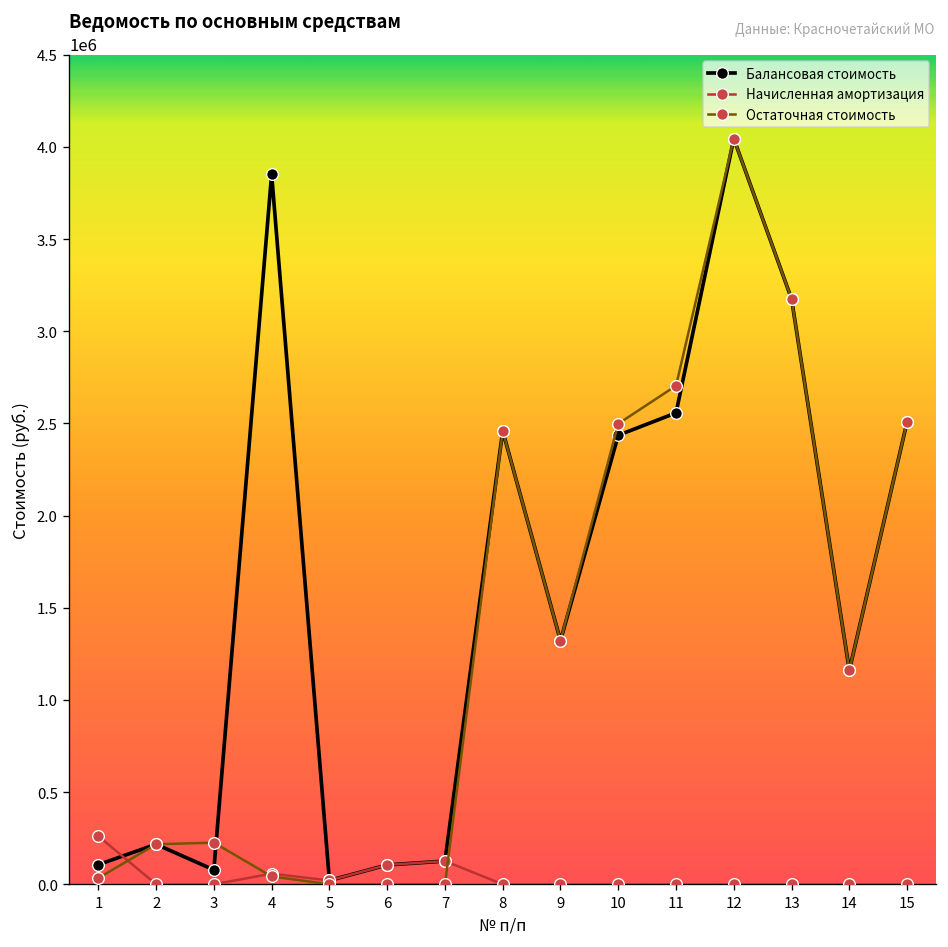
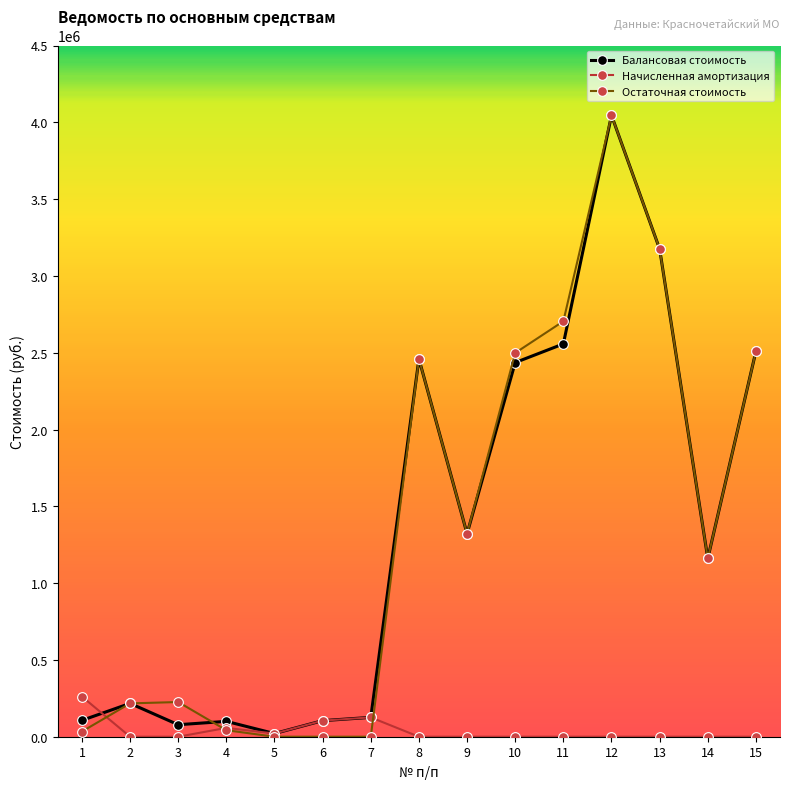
  {
    "Балансовая стоимость": {
      "1": 110000,
      "3": 80000,
-     "4": 3850000,
+     "4": 100000,
      "10": 2440000,
      "11": 2560000
    },
    "Начисленная амортизация": {
      "1": 260000,
      "2": 0,
      "3": 0,
      "8": 0,
      "9": 0,
      "10": 0,
      "11": 0,
      "12": 0,
      "13": 0,
      "14": 0,
      "15": 0
    },
    "Остаточная стоимость": {
      "1": 30000,
      "3": 230000,
      "5": 0,
      "6": 0,
      "7": 0,
      "10": 2500000,
      "11": 2700000
    }
  }
